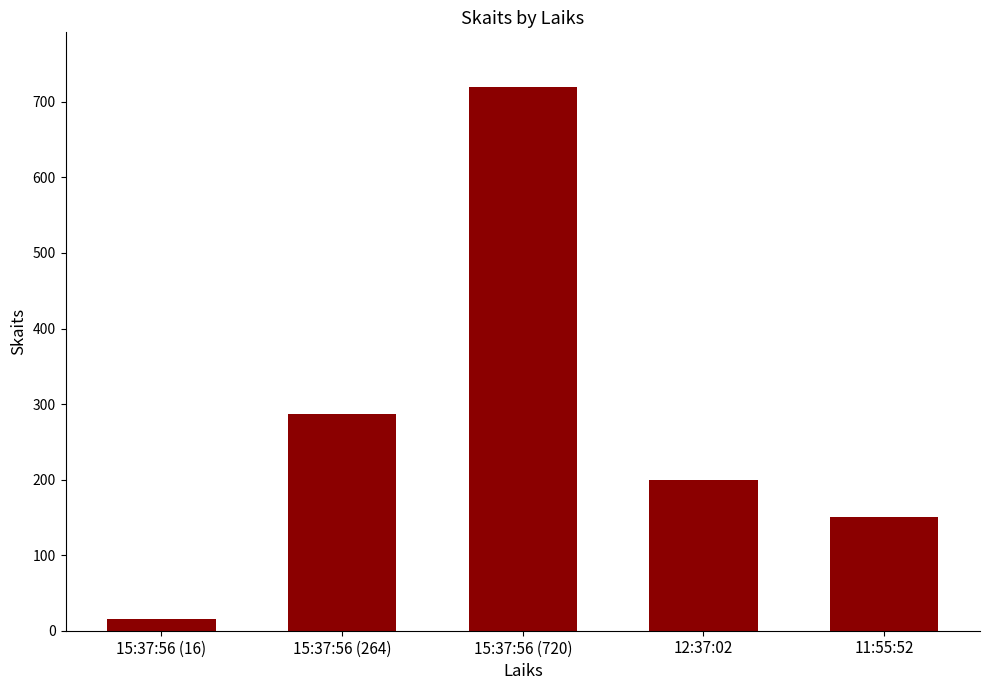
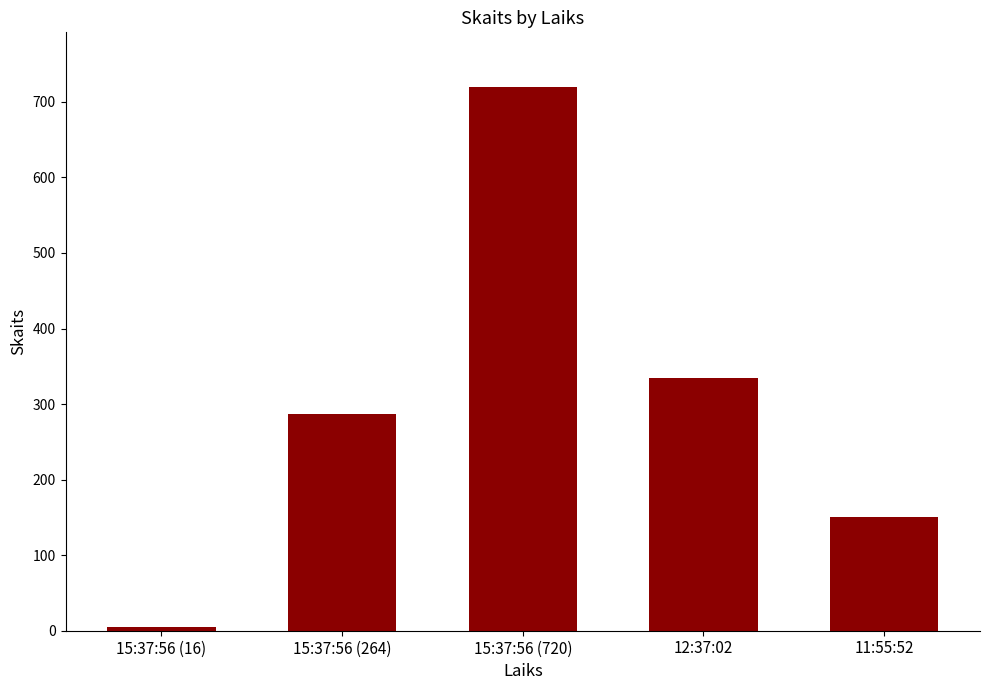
  {
-   "15:37:56 (16)": 20,
+   "15:37:56 (16)": 10,
    "15:37:56 (264)": 290,
    "15:37:56 (720)": 720,
-   "12:37:02": 200,
+   "12:37:02": 340,
    "11:55:52": 150
  }
